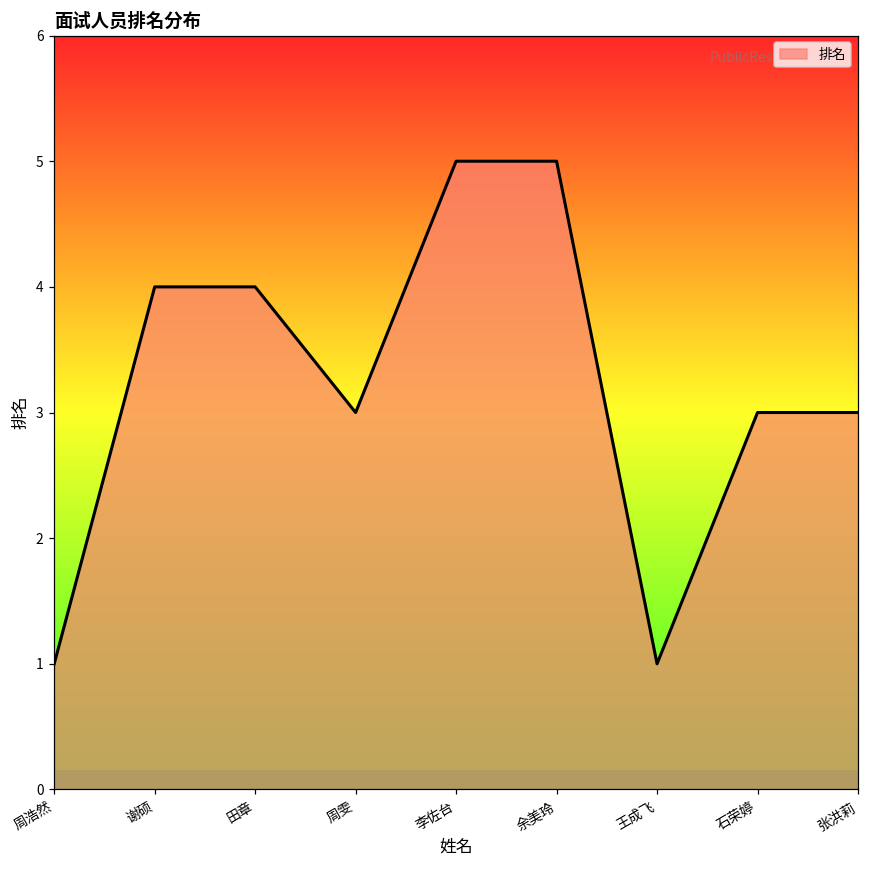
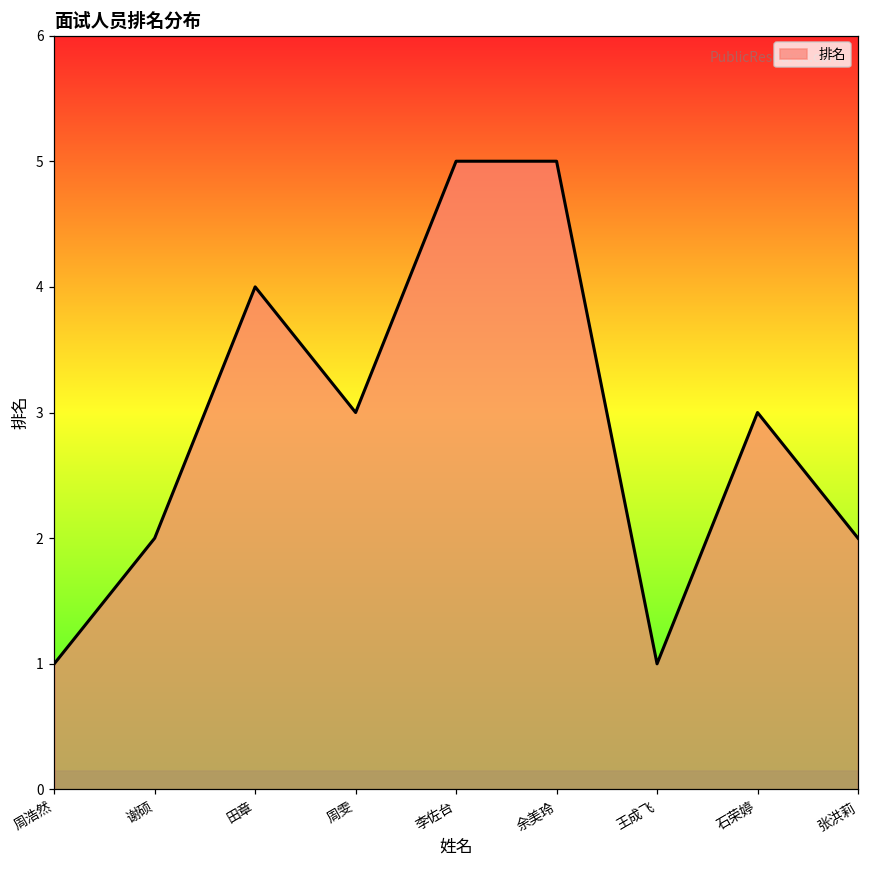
  {
    "周浩然": 1,
-   "谢硕": 4,
+   "谢硕": 2,
    "田章": 4,
    "周雯": 3,
    "李佐台": 5,
    "余美玲": 5,
    "王成飞": 1,
    "石荣婷": 3,
-   "张洪莉": 3
+   "张洪莉": 2
  }
